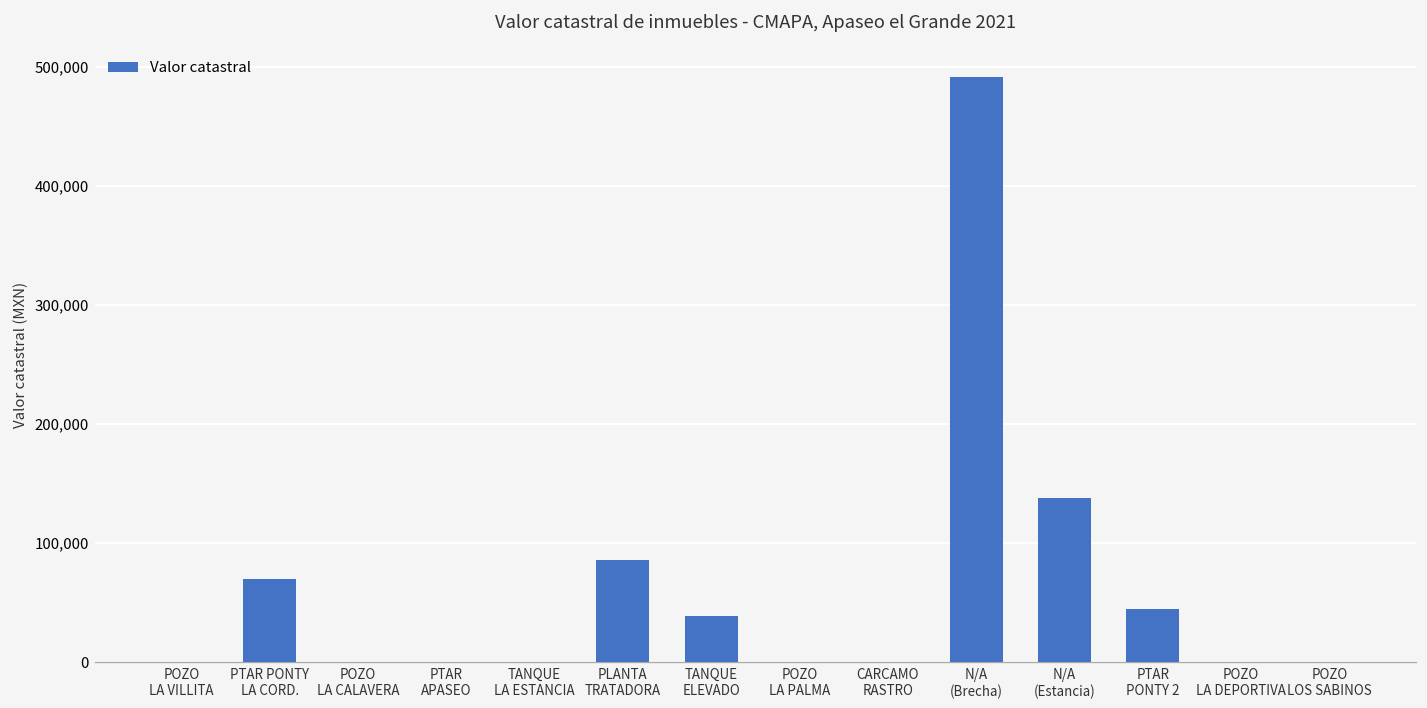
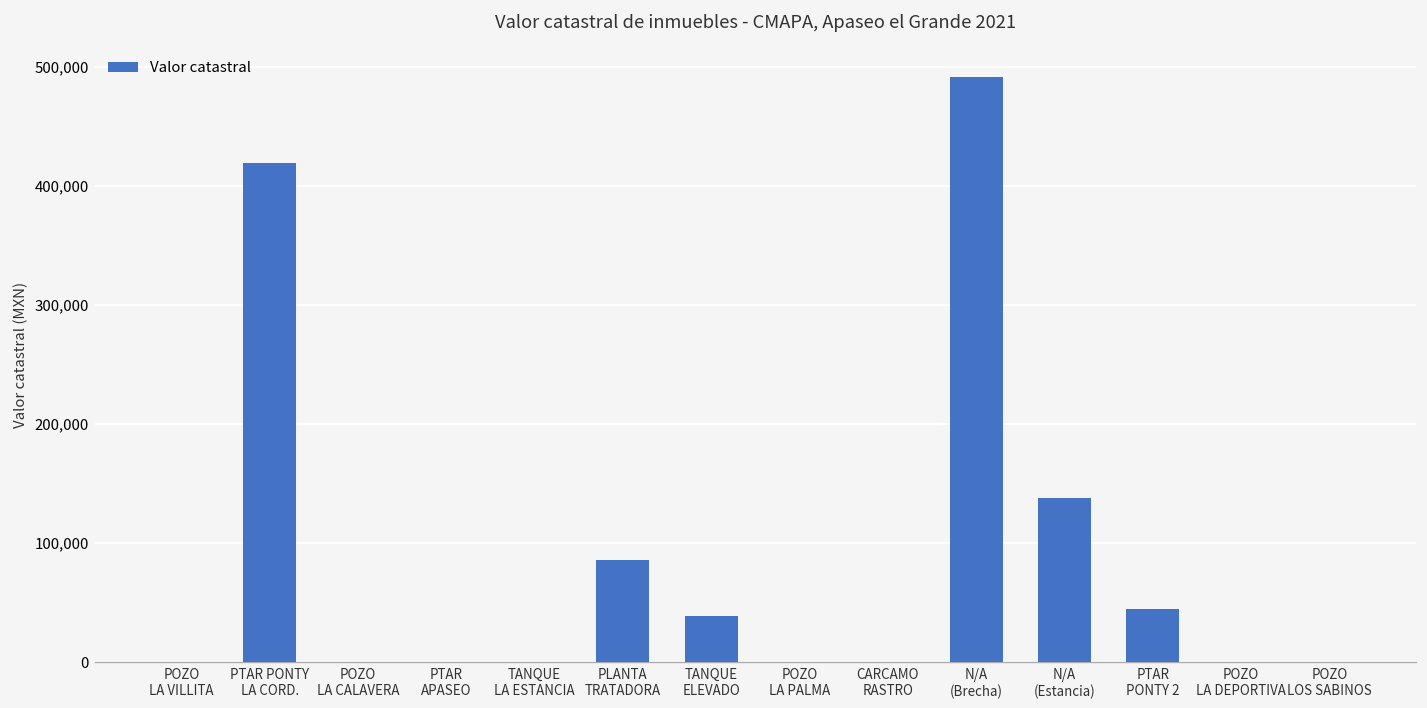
  {
    "POZO LA VILLITA": "0",
-   "PTAR PONTY LA CORD.": "70,000",
+   "PTAR PONTY LA CORD.": "420,000",
    "POZO LA CALAVERA": "0",
    "PTAR APASEO": "0",
    "TANQUE LA ESTANCIA": "0",
    "PLANTA TRATADORA": "90,000",
    "TANQUE ELEVADO": "40,000",
    "POZO LA PALMA": "0",
    "CARCAMO RASTRO": "0",
    "N/A (Brecha)": "490,000",
    "N/A (Estancia)": "140,000",
    "PTAR PONTY 2": "50,000",
    "POZO LA DEPORTIVA": "0",
    "POZO LOS SABINOS": "0"
  }
